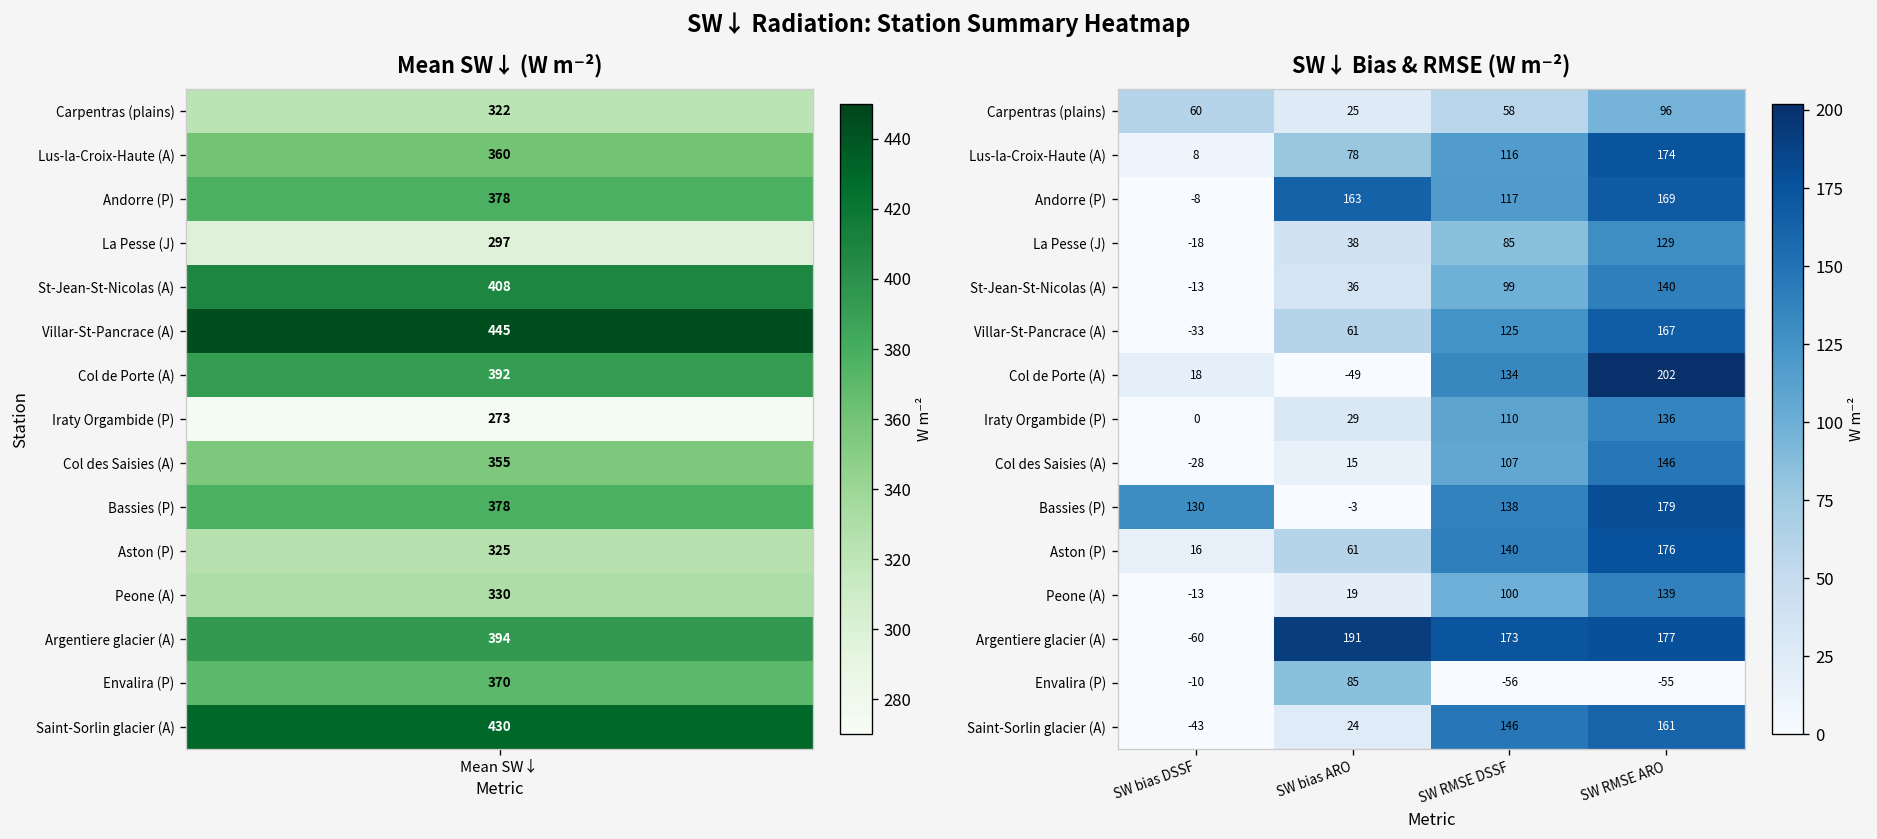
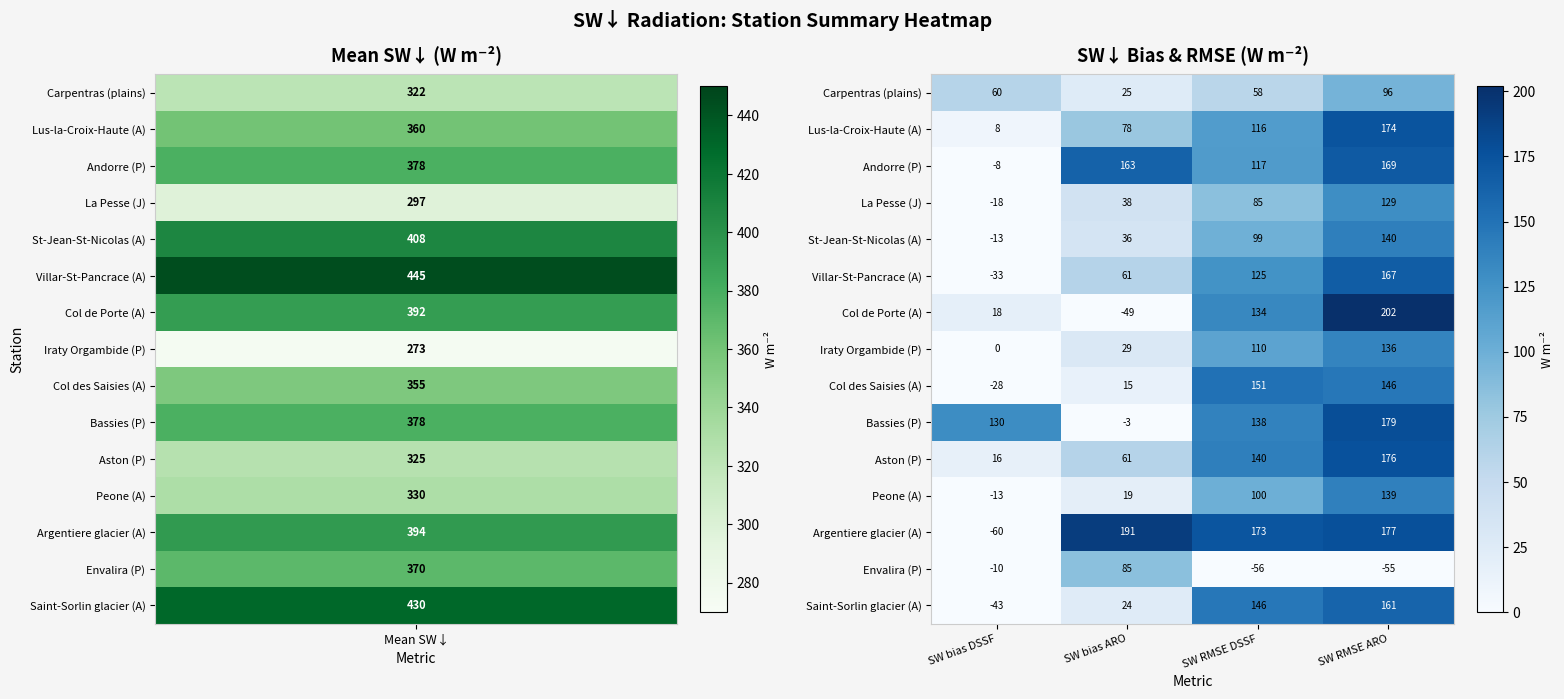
  {
    "Mean SW↓ (W m⁻²)": {
      "Carpentras (plains)": {
        "Mean SW↓": 322
      },
      "Lus-la-Croix-Haute (A)": {
        "Mean SW↓": 360
      },
      "Andorre (P)": {
        "Mean SW↓": 378
      },
      "La Pesse (J)": {
        "Mean SW↓": 297
      },
      "St-Jean-St-Nicolas (A)": {
        "Mean SW↓": 408
      },
      "Villar-St-Pancrace (A)": {
        "Mean SW↓": 445
      },
      "Col de Porte (A)": {
        "Mean SW↓": 392
      },
      "Iraty Orgambide (P)": {
        "Mean SW↓": 273
      },
      "Col des Saisies (A)": {
        "Mean SW↓": 355
      },
      "Bassies (P)": {
        "Mean SW↓": 378
      },
      "Aston (P)": {
        "Mean SW↓": 325
      },
      "Peone (A)": {
        "Mean SW↓": 330
      },
      "Argentiere glacier (A)": {
        "Mean SW↓": 394
      },
      "Envalira (P)": {
        "Mean SW↓": 370
      },
      "Saint-Sorlin glacier (A)": {
        "Mean SW↓": 430
      }
    },
    "SW↓ Bias & RMSE (W m⁻²)": {
      "Carpentras (plains)": {
        "SW bias DSSF": 60,
        "SW bias ARO": 25,
        "SW RMSE DSSF": 58,
        "SW RMSE ARO": 96
      },
      "Lus-la-Croix-Haute (A)": {
        "SW bias DSSF": 8,
        "SW bias ARO": 78,
        "SW RMSE DSSF": 116,
        "SW RMSE ARO": 174
      },
      "Andorre (P)": {
        "SW bias DSSF": -8,
        "SW bias ARO": 163,
        "SW RMSE DSSF": 117,
        "SW RMSE ARO": 169
      },
      "La Pesse (J)": {
        "SW bias DSSF": -18,
        "SW bias ARO": 38,
        "SW RMSE DSSF": 85,
        "SW RMSE ARO": 129
      },
      "St-Jean-St-Nicolas (A)": {
        "SW bias DSSF": -13,
        "SW bias ARO": 36,
        "SW RMSE DSSF": 99,
        "SW RMSE ARO": 140
      },
      "Villar-St-Pancrace (A)": {
        "SW bias DSSF": -33,
        "SW bias ARO": 61,
        "SW RMSE DSSF": 125,
        "SW RMSE ARO": 167
      },
      "Col de Porte (A)": {
        "SW bias DSSF": 18,
        "SW bias ARO": -49,
        "SW RMSE DSSF": 134,
        "SW RMSE ARO": 202
      },
      "Iraty Orgambide (P)": {
        "SW bias DSSF": 0,
        "SW bias ARO": 29,
        "SW RMSE DSSF": 110,
        "SW RMSE ARO": 136
      },
      "Col des Saisies (A)": {
        "SW bias DSSF": -28,
        "SW bias ARO": 15,
-       "SW RMSE DSSF": 107,
+       "SW RMSE DSSF": 151,
        "SW RMSE ARO": 146
      },
      "Bassies (P)": {
        "SW bias DSSF": 130,
        "SW bias ARO": -3,
        "SW RMSE DSSF": 138,
        "SW RMSE ARO": 179
      },
      "Aston (P)": {
        "SW bias DSSF": 16,
        "SW bias ARO": 61,
        "SW RMSE DSSF": 140,
        "SW RMSE ARO": 176
      },
      "Peone (A)": {
        "SW bias DSSF": -13,
        "SW bias ARO": 19,
        "SW RMSE DSSF": 100,
        "SW RMSE ARO": 139
      },
      "Argentiere glacier (A)": {
        "SW bias DSSF": -60,
        "SW bias ARO": 191,
        "SW RMSE DSSF": 173,
        "SW RMSE ARO": 177
      },
      "Envalira (P)": {
        "SW bias DSSF": -10,
        "SW bias ARO": 85,
        "SW RMSE DSSF": -56,
        "SW RMSE ARO": -55
      },
      "Saint-Sorlin glacier (A)": {
        "SW bias DSSF": -43,
        "SW bias ARO": 24,
        "SW RMSE DSSF": 146,
        "SW RMSE ARO": 161
      }
    }
  }
